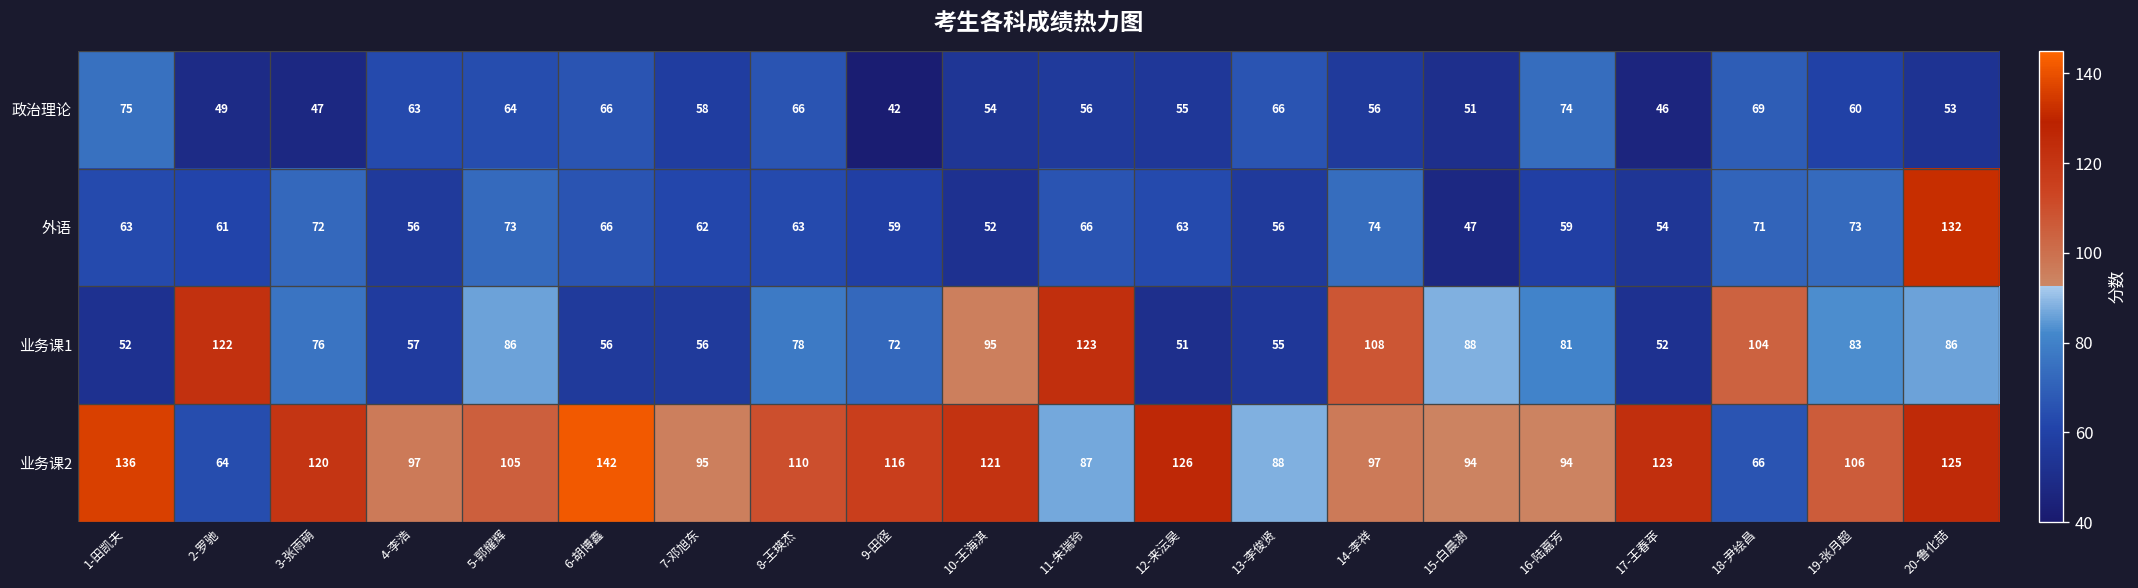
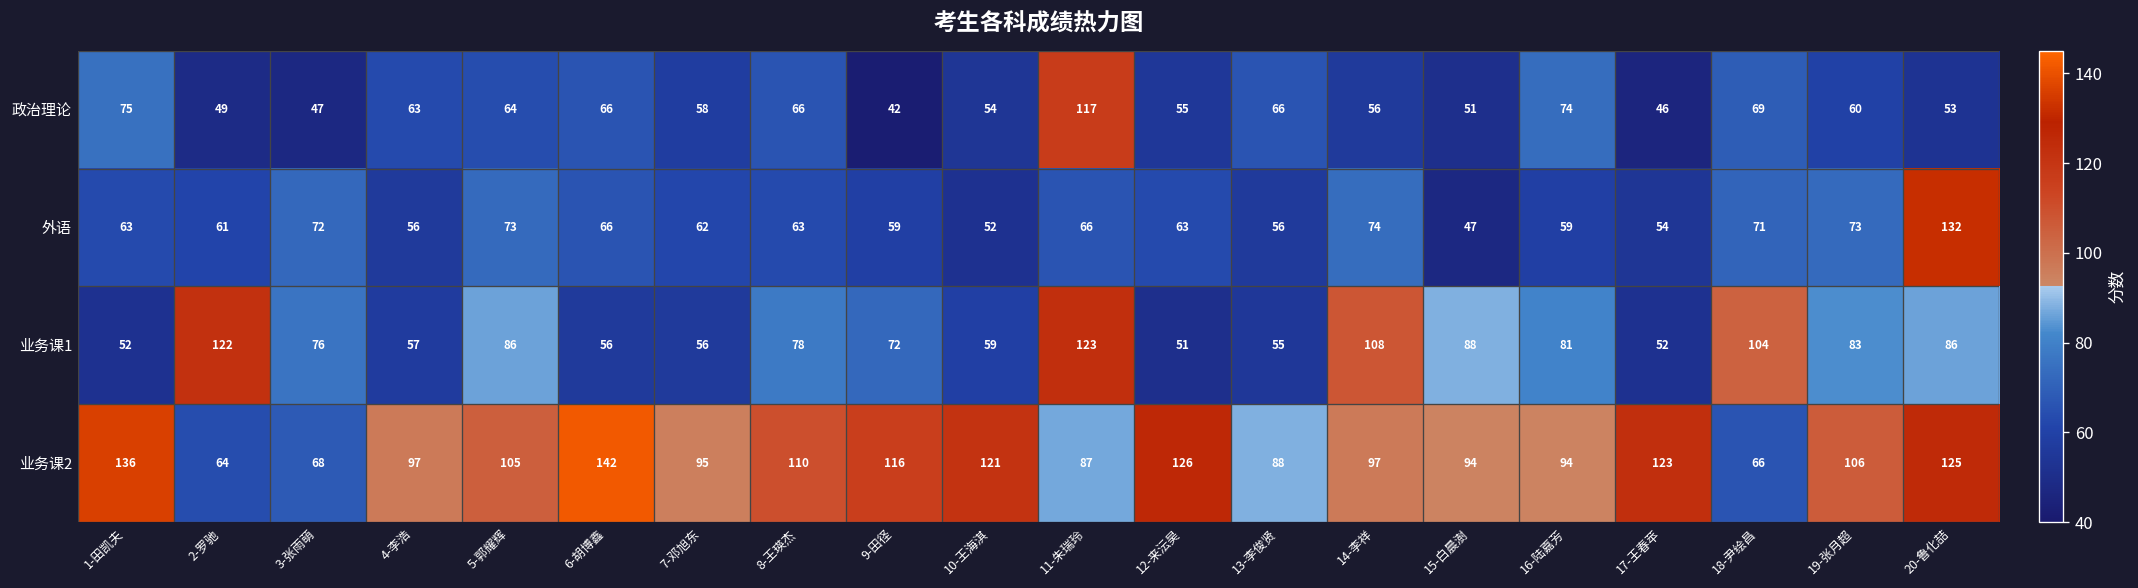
  {
    "政治理论": {
      "1-田凯夫": 75,
      "2-罗驰": 49,
      "3-张雨萌": 47,
      "4-李浩": 63,
      "5-郭耀辉": 64,
      "6-胡博鑫": 66,
      "7-邓旭东": 58,
      "8-王瑛杰": 66,
      "9-田径": 42,
      "10-王海淇": 54,
-     "11-朱瑞玲": 56,
+     "11-朱瑞玲": 117,
      "12-来沄昊": 55,
      "13-李俊贤": 66,
      "14-李祥": 56,
      "15-白晨澍": 51,
      "16-陆嘉芳": 74,
      "17-王春苹": 46,
      "18-尹绘昌": 69,
      "19-张月超": 60,
      "20-鲁化喆": 53
    },
    "外语": {
      "1-田凯夫": 63,
      "2-罗驰": 61,
      "3-张雨萌": 72,
      "4-李浩": 56,
      "5-郭耀辉": 73,
      "6-胡博鑫": 66,
      "7-邓旭东": 62,
      "8-王瑛杰": 63,
      "9-田径": 59,
      "10-王海淇": 52,
      "11-朱瑞玲": 66,
      "12-来沄昊": 63,
      "13-李俊贤": 56,
      "14-李祥": 74,
      "15-白晨澍": 47,
      "16-陆嘉芳": 59,
      "17-王春苹": 54,
      "18-尹绘昌": 71,
      "19-张月超": 73,
      "20-鲁化喆": 132
    },
    "业务课1": {
      "1-田凯夫": 52,
      "2-罗驰": 122,
      "3-张雨萌": 76,
      "4-李浩": 57,
      "5-郭耀辉": 86,
      "6-胡博鑫": 56,
      "7-邓旭东": 56,
      "8-王瑛杰": 78,
      "9-田径": 72,
-     "10-王海淇": 95,
+     "10-王海淇": 59,
      "11-朱瑞玲": 123,
      "12-来沄昊": 51,
      "13-李俊贤": 55,
      "14-李祥": 108,
      "15-白晨澍": 88,
      "16-陆嘉芳": 81,
      "17-王春苹": 52,
      "18-尹绘昌": 104,
      "19-张月超": 83,
      "20-鲁化喆": 86
    },
    "业务课2": {
      "1-田凯夫": 136,
      "2-罗驰": 64,
-     "3-张雨萌": 120,
+     "3-张雨萌": 68,
      "4-李浩": 97,
      "5-郭耀辉": 105,
      "6-胡博鑫": 142,
      "7-邓旭东": 95,
      "8-王瑛杰": 110,
      "9-田径": 116,
      "10-王海淇": 121,
      "11-朱瑞玲": 87,
      "12-来沄昊": 126,
      "13-李俊贤": 88,
      "14-李祥": 97,
      "15-白晨澍": 94,
      "16-陆嘉芳": 94,
      "17-王春苹": 123,
      "18-尹绘昌": 66,
      "19-张月超": 106,
      "20-鲁化喆": 125
    }
  }
